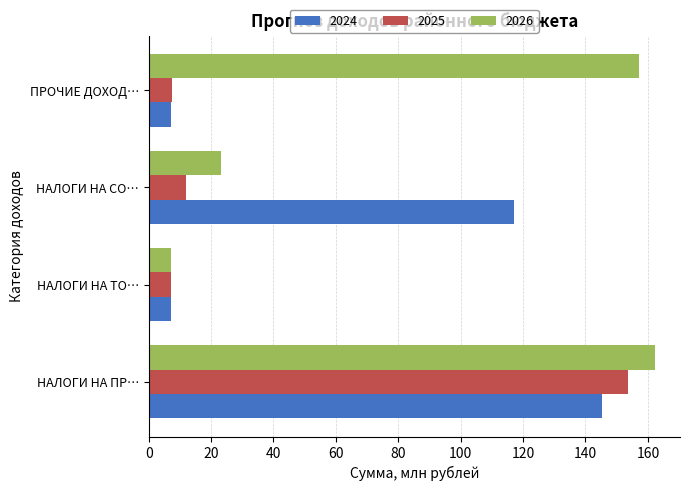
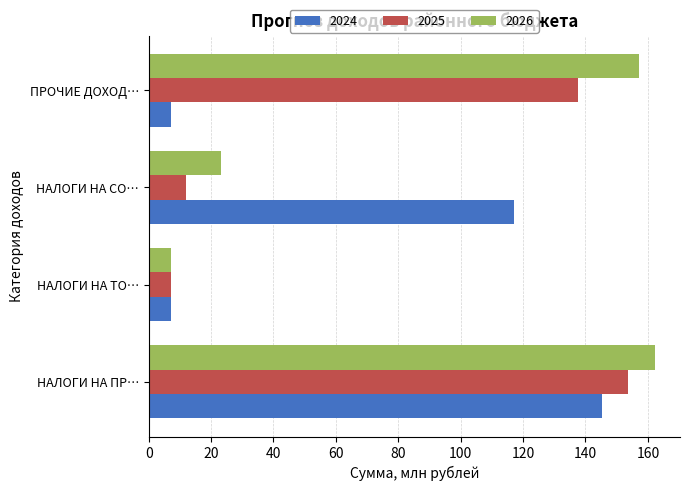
  {
    "2024": {
      "ПРОЧИЕ ДОХОД…": 7,
      "НАЛОГИ НА СО…": 117,
      "НАЛОГИ НА ТО…": 7,
      "НАЛОГИ НА ПР…": 145
    },
    "2025": {
-     "ПРОЧИЕ ДОХОД…": 8,
+     "ПРОЧИЕ ДОХОД…": 138,
      "НАЛОГИ НА СО…": 12,
      "НАЛОГИ НА ТО…": 7,
      "НАЛОГИ НА ПР…": 154
    },
    "2026": {
      "ПРОЧИЕ ДОХОД…": 157,
      "НАЛОГИ НА СО…": 23,
      "НАЛОГИ НА ТО…": 7,
      "НАЛОГИ НА ПР…": 162
    }
  }
